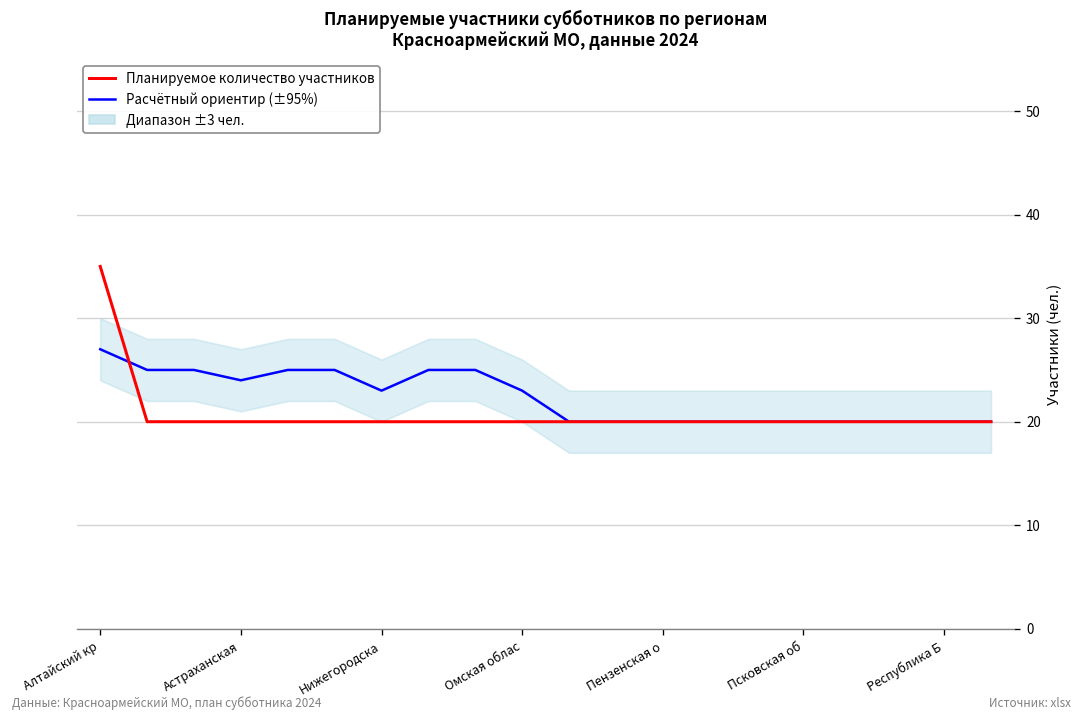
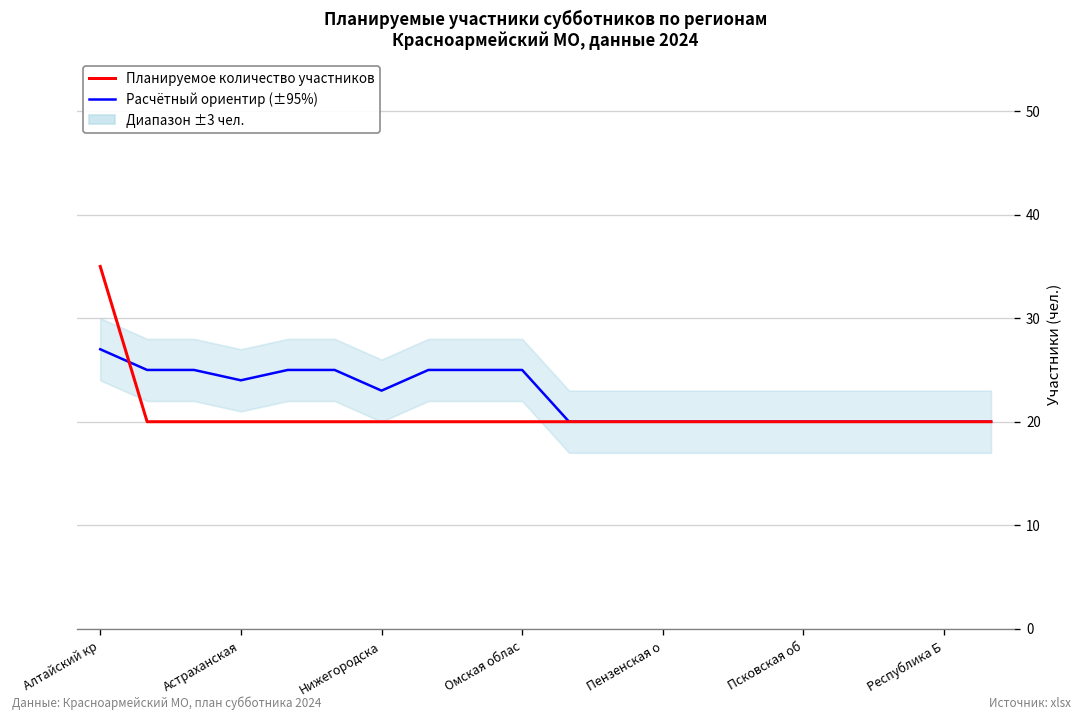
  {
    "Планируемое количество участников": {
      "Алтайский кр": 35,
      "Астраханская": 20,
      "Нижегородска": 20,
      "Омская облас": 20
    },
    "Расчётный ориентир (±95%)": {
      "Алтайский кр": 27,
      "Астраханская": 24,
      "Нижегородска": 23,
-     "Омская облас": 23
+     "Омская облас": 25
    }
  }
